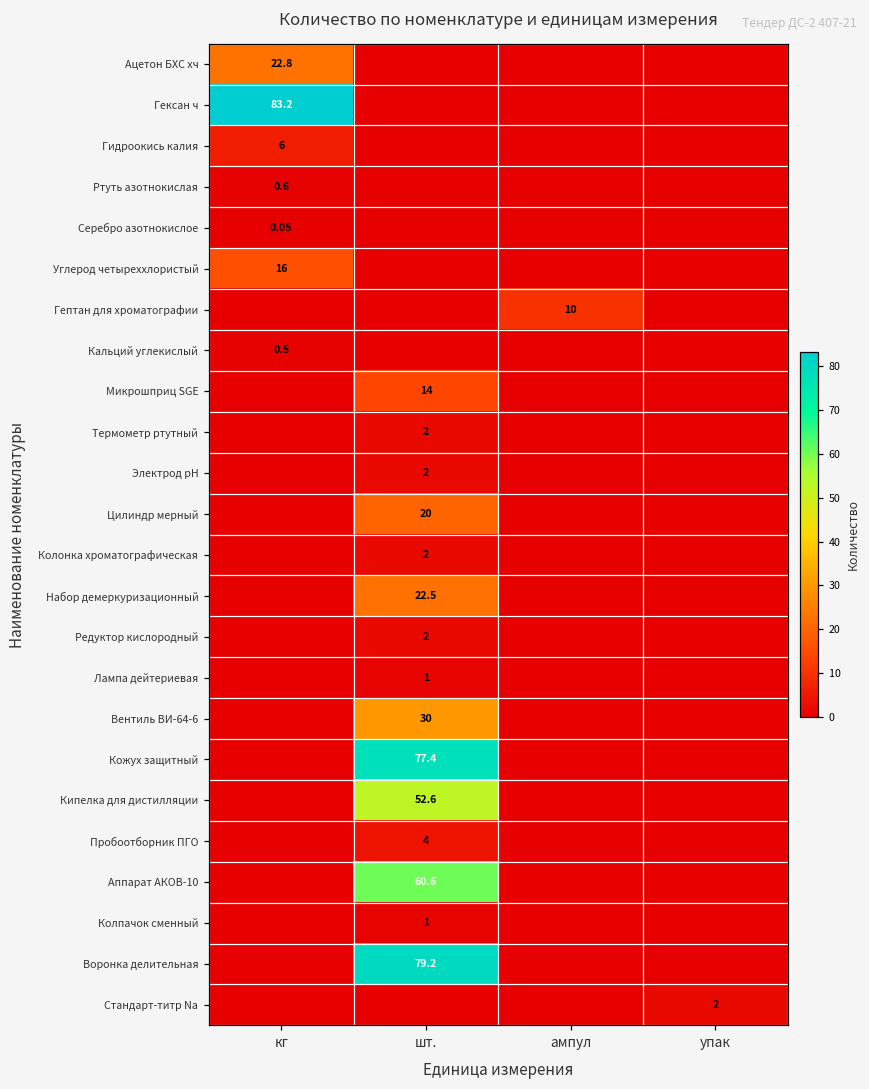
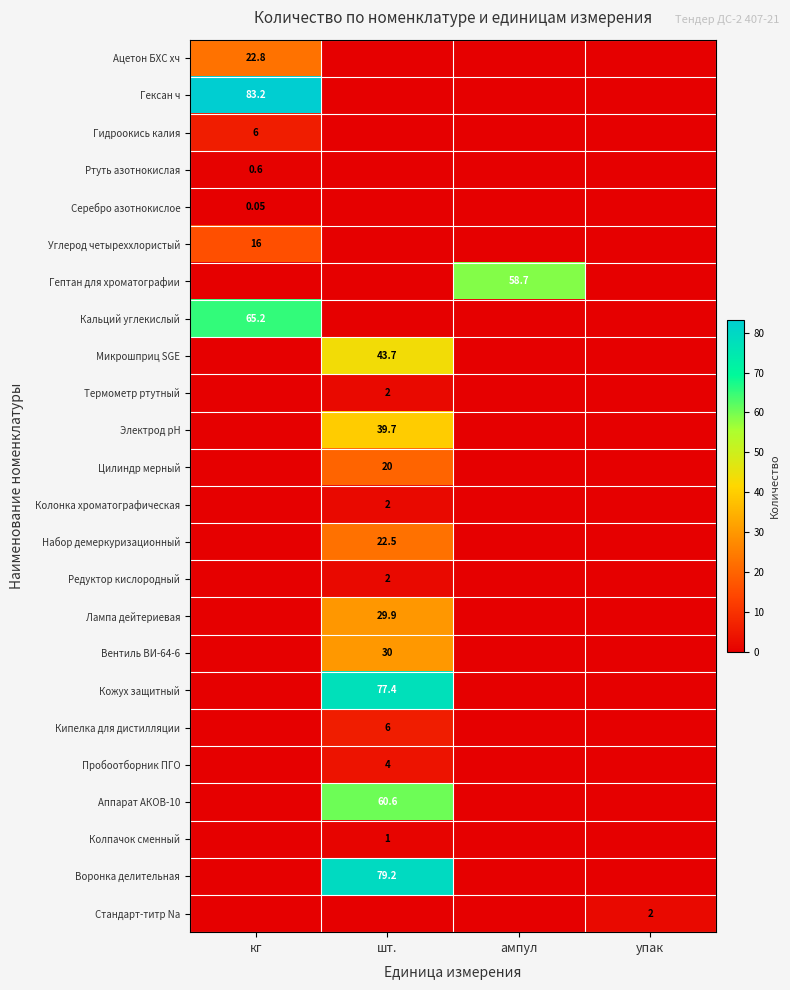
  {
    "Ацетон БХС хч": {
      "кг": 22.8
    },
    "Гексан ч": {
      "кг": 83.2
    },
    "Гидроокись калия": {
      "кг": 6
    },
    "Ртуть азотнокислая": {
      "кг": 0.6
    },
    "Серебро азотнокислое": {
      "кг": 0.05
    },
    "Углерод четыреххлористый": {
      "кг": 16
    },
    "Гептан для хроматографии": {
-     "ампул": 10
+     "ампул": 58.7
    },
    "Кальций углекислый": {
-     "кг": 0.5
+     "кг": 65.2
    },
    "Микрошприц SGE": {
-     "шт.": 14
+     "шт.": 43.7
    },
    "Термометр ртутный": {
      "шт.": 2
    },
    "Электрод pH": {
-     "шт.": 2
+     "шт.": 39.7
    },
    "Цилиндр мерный": {
      "шт.": 20
    },
    "Колонка хроматографическая": {
      "шт.": 2
    },
    "Набор демеркуризационный": {
      "шт.": 22.5
    },
    "Редуктор кислородный": {
      "шт.": 2
    },
    "Лампа дейтериевая": {
-     "шт.": 1
+     "шт.": 29.9
    },
    "Вентиль ВИ-64-6": {
      "шт.": 30
    },
    "Кожух защитный": {
      "шт.": 77.4
    },
    "Кипелка для дистилляции": {
-     "шт.": 52.6
+     "шт.": 6
    },
    "Пробоотборник ПГО": {
      "шт.": 4
    },
    "Аппарат АКОВ-10": {
      "шт.": 60.6
    },
    "Колпачок сменный": {
      "шт.": 1
    },
    "Воронка делительная": {
      "шт.": 79.2
    },
    "Стандарт-титр Na": {
      "упак": 2
    }
  }
